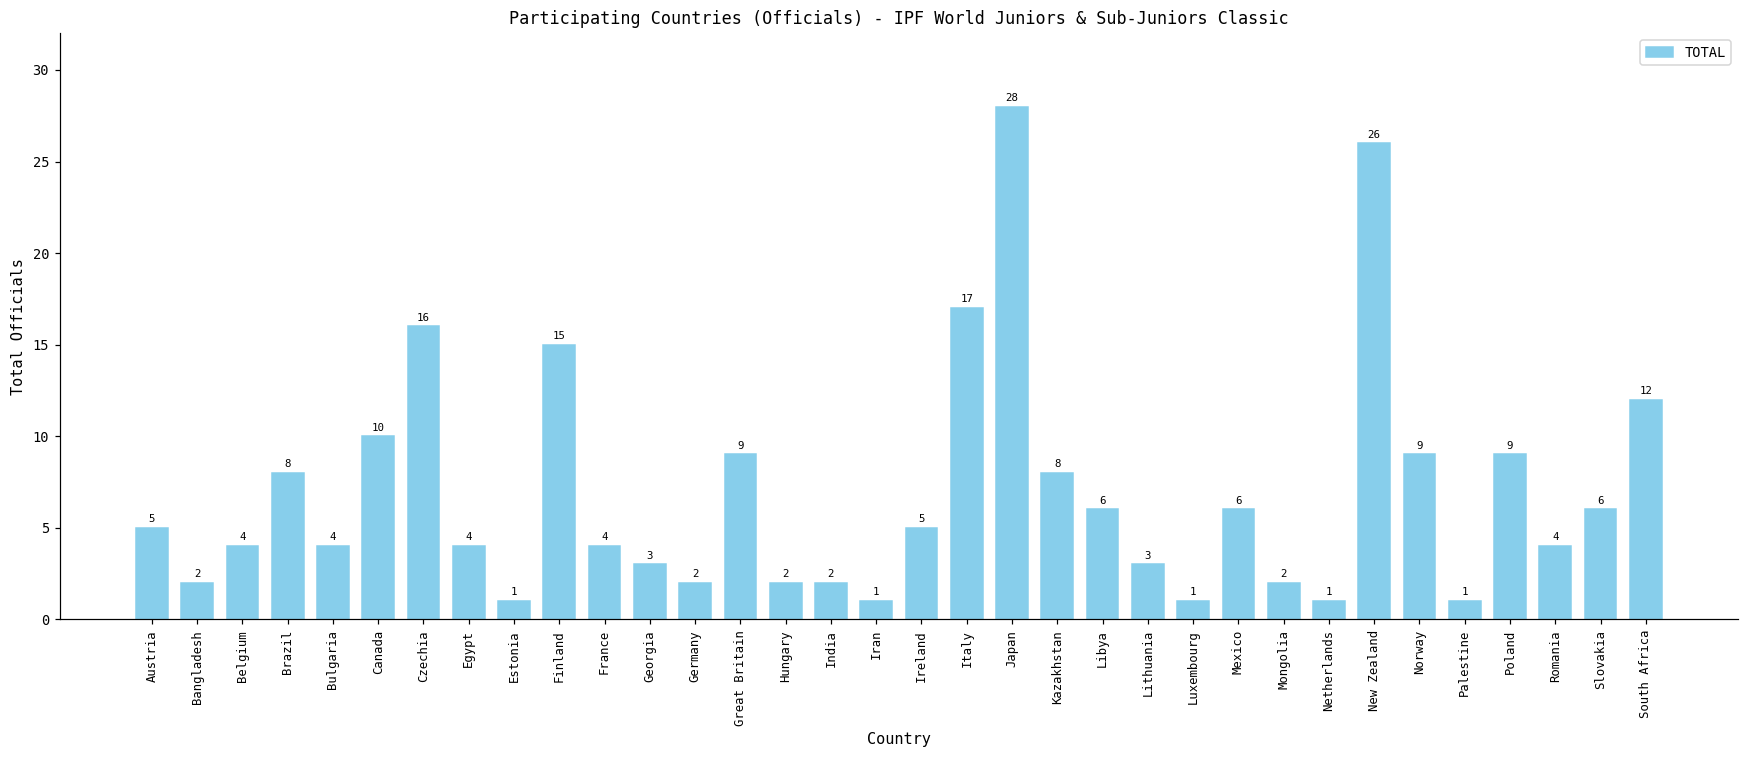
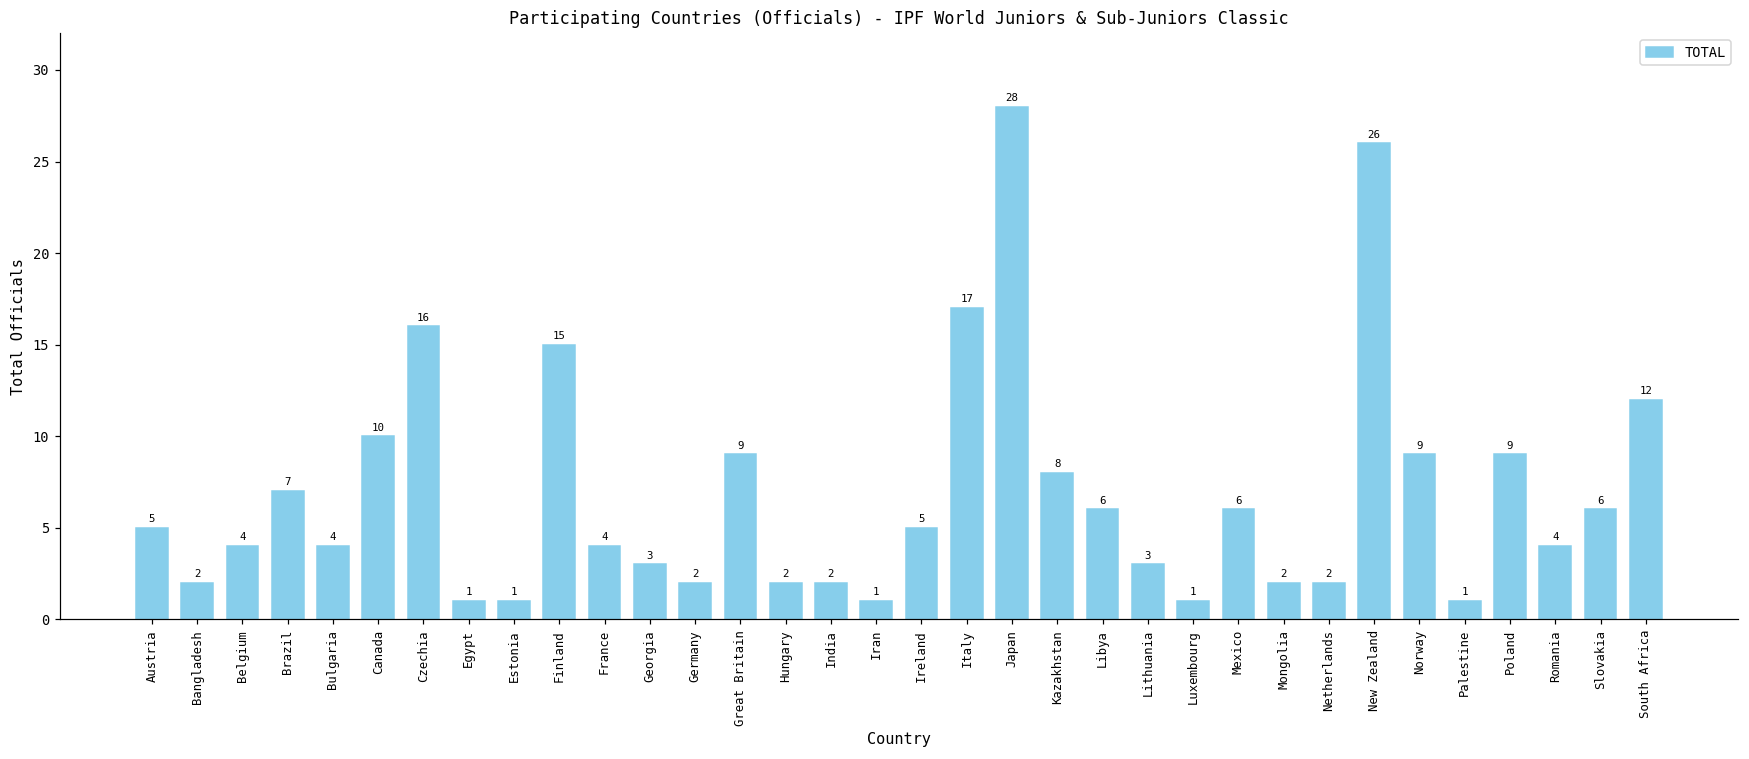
  {
    "Austria": 5,
    "Bangladesh": 2,
    "Belgium": 4,
-   "Brazil": 8,
+   "Brazil": 7,
    "Bulgaria": 4,
    "Canada": 10,
    "Czechia": 16,
-   "Egypt": 4,
+   "Egypt": 1,
    "Estonia": 1,
    "Finland": 15,
    "France": 4,
    "Georgia": 3,
    "Germany": 2,
    "Great Britain": 9,
    "Hungary": 2,
    "India": 2,
    "Iran": 1,
    "Ireland": 5,
    "Italy": 17,
    "Japan": 28,
    "Kazakhstan": 8,
    "Libya": 6,
    "Lithuania": 3,
    "Luxembourg": 1,
    "Mexico": 6,
    "Mongolia": 2,
-   "Netherlands": 1,
+   "Netherlands": 2,
    "New Zealand": 26,
    "Norway": 9,
    "Palestine": 1,
    "Poland": 9,
    "Romania": 4,
    "Slovakia": 6,
    "South Africa": 12
  }
